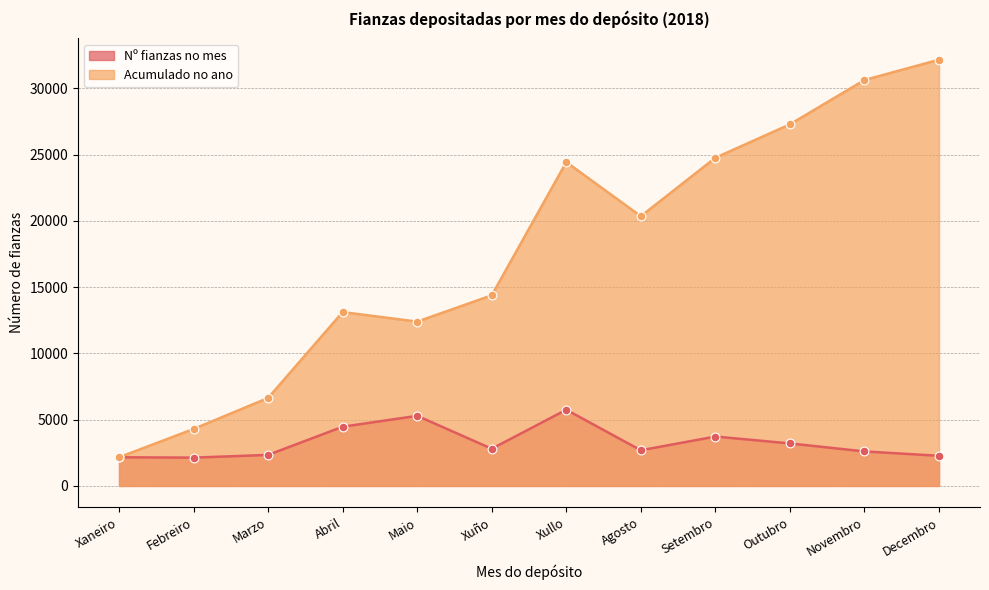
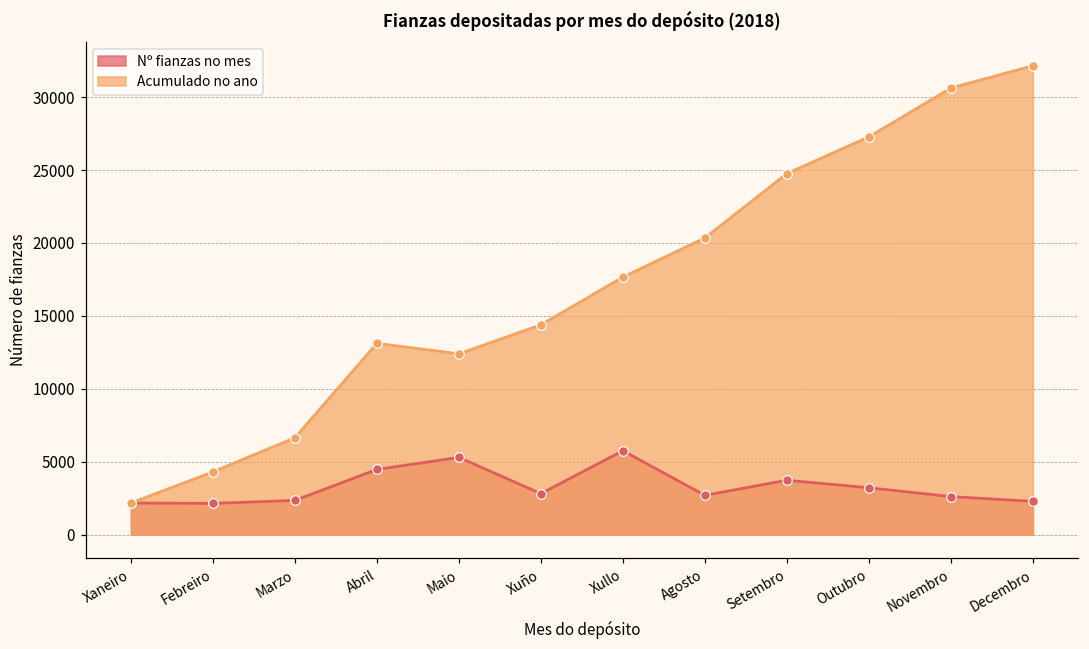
  {
    "Nº fianzas no mes": {
      "Febreiro": 2100,
      "Marzo": 2300,
      "Abril": 4500,
      "Maio": 5300,
      "Xuño": 2800,
      "Xullo": 5700,
      "Agosto": 2700,
      "Setembro": 3700,
      "Outubro": 3200,
      "Novembro": 2600,
      "Decembro": 2300
    },
    "Acumulado no ano": {
      "Febreiro": 4300,
      "Marzo": 6600,
      "Abril": 13100,
      "Maio": 12400,
      "Xuño": 14400,
-     "Xullo": 24400,
+     "Xullo": 17700,
      "Agosto": 20400,
      "Setembro": 24800,
      "Outubro": 27300,
      "Novembro": 30600,
      "Decembro": 32200
    }
  }
